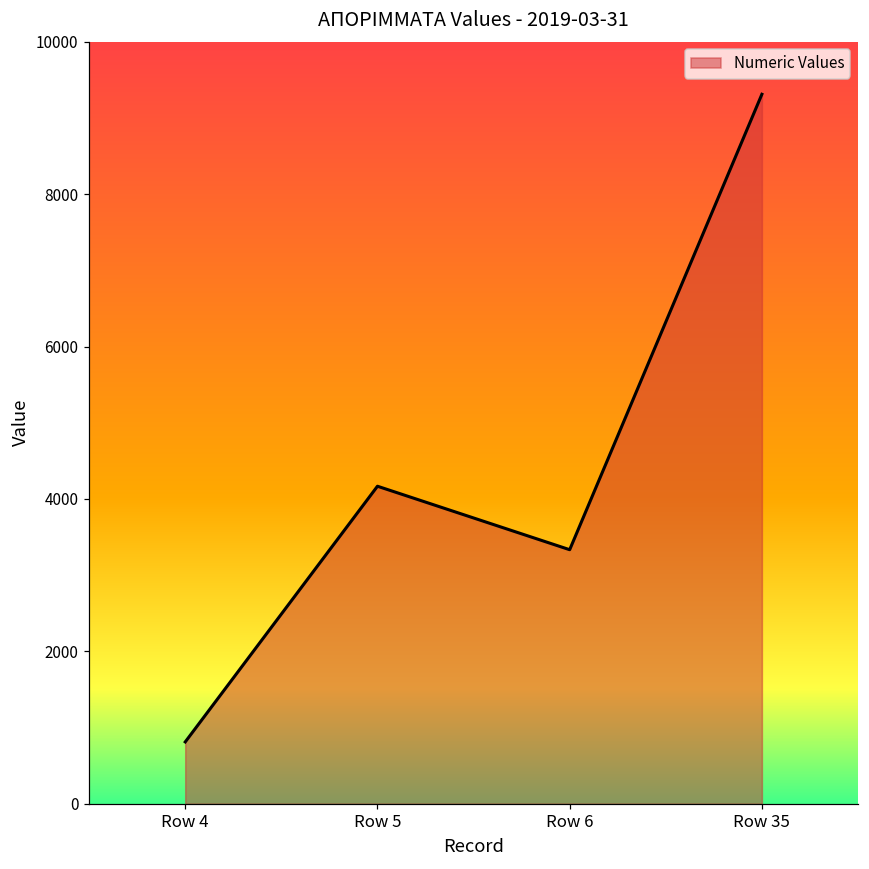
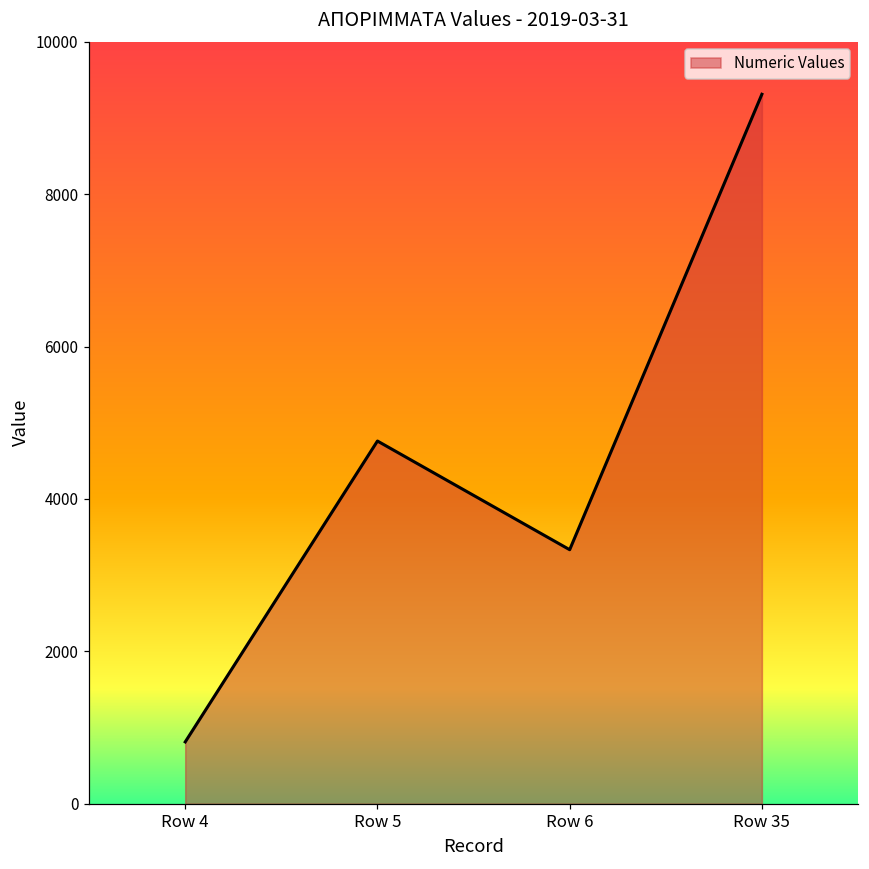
  {
    "Row 4": 800,
-   "Row 5": 4200,
+   "Row 5": 4800,
    "Row 6": 3300,
    "Row 35": 9300
  }
